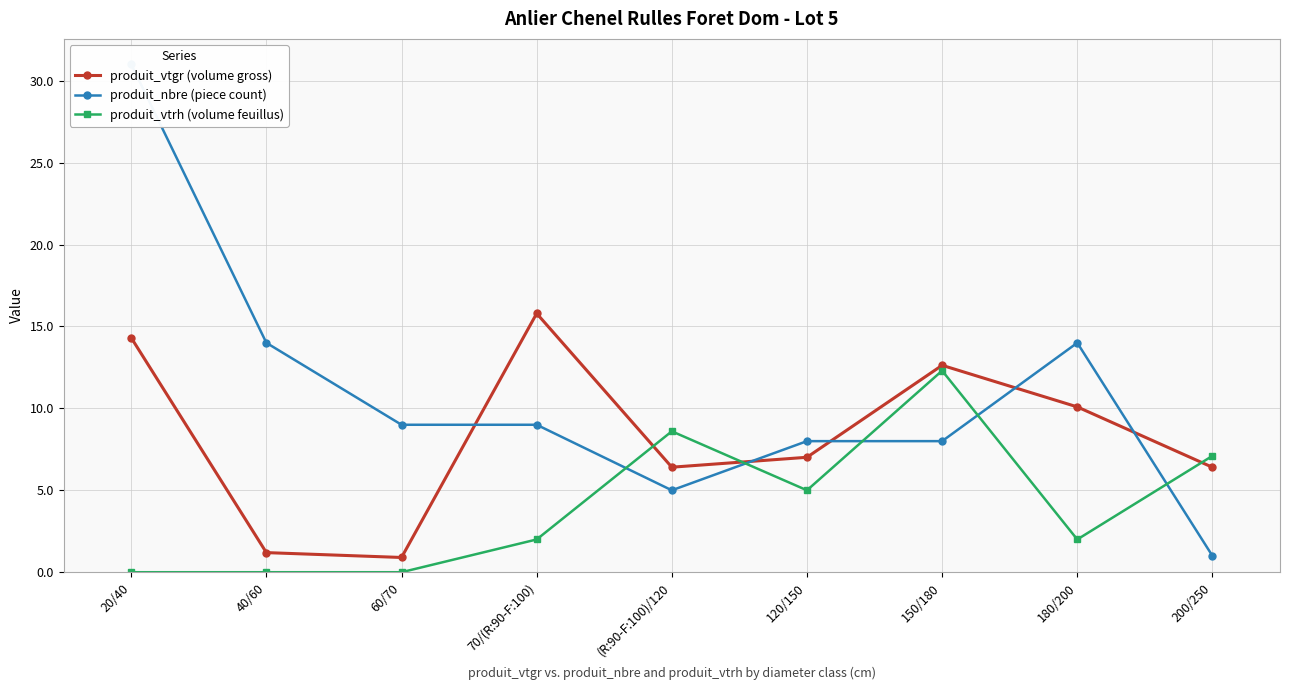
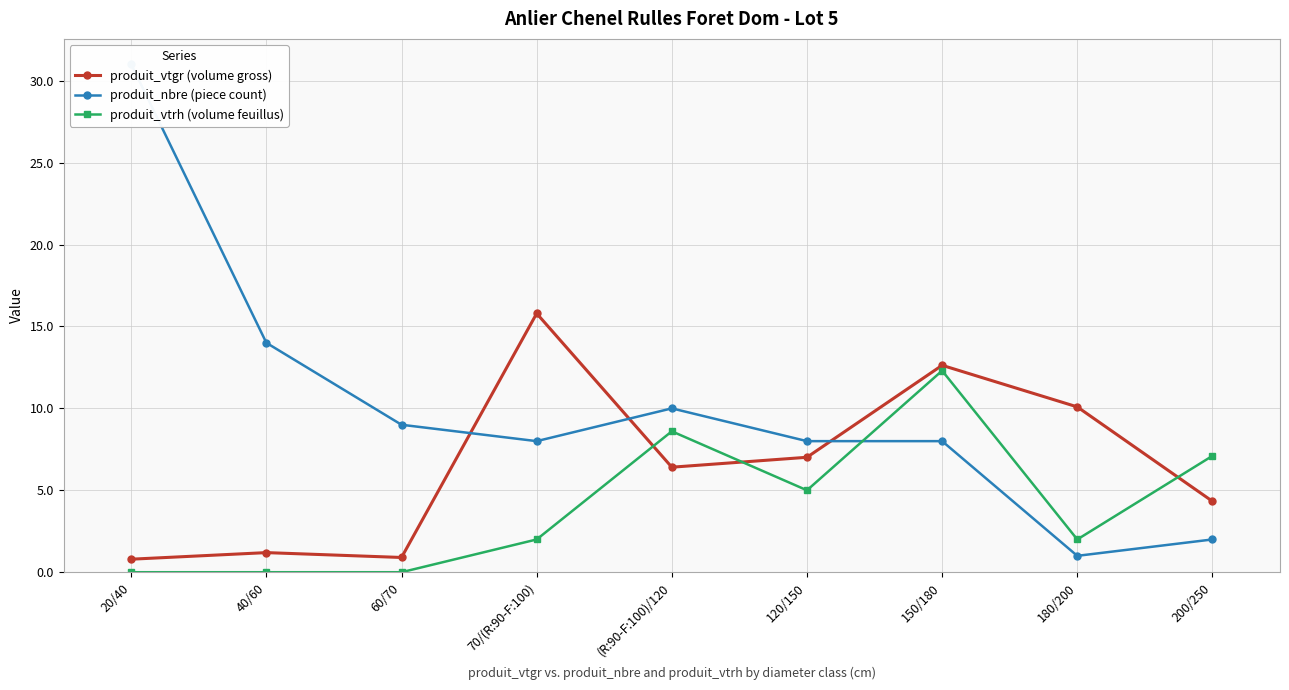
  {
    "produit_vtgr (volume gross)": {
-     "20/40": 14.3,
+     "20/40": 0.8,
      "40/60": 1.2,
      "60/70": 0.9,
      "70/(R:90-F:100)": 15.8,
      "(R:90-F:100)/120": 6.4,
      "120/150": 7.0,
      "150/180": 12.6,
      "180/200": 10.1,
-     "200/250": 6.4
+     "200/250": 4.3
    },
    "produit_nbre (piece count)": {
      "40/60": 14,
      "60/70": 9,
-     "70/(R:90-F:100)": 9,
-     "(R:90-F:100)/120": 5,
+     "70/(R:90-F:100)": 8,
+     "(R:90-F:100)/120": 10,
      "120/150": 8,
      "150/180": 8,
-     "180/200": 14,
-     "200/250": 1
+     "180/200": 1,
+     "200/250": 2
    },
    "produit_vtrh (volume feuillus)": {
      "20/40": 0.0,
      "40/60": 0.0,
      "60/70": 0.0,
      "70/(R:90-F:100)": 2.0,
      "(R:90-F:100)/120": 8.6,
      "120/150": 5.0,
      "150/180": 12.3,
      "180/200": 2.0,
      "200/250": 7.1
    }
  }
